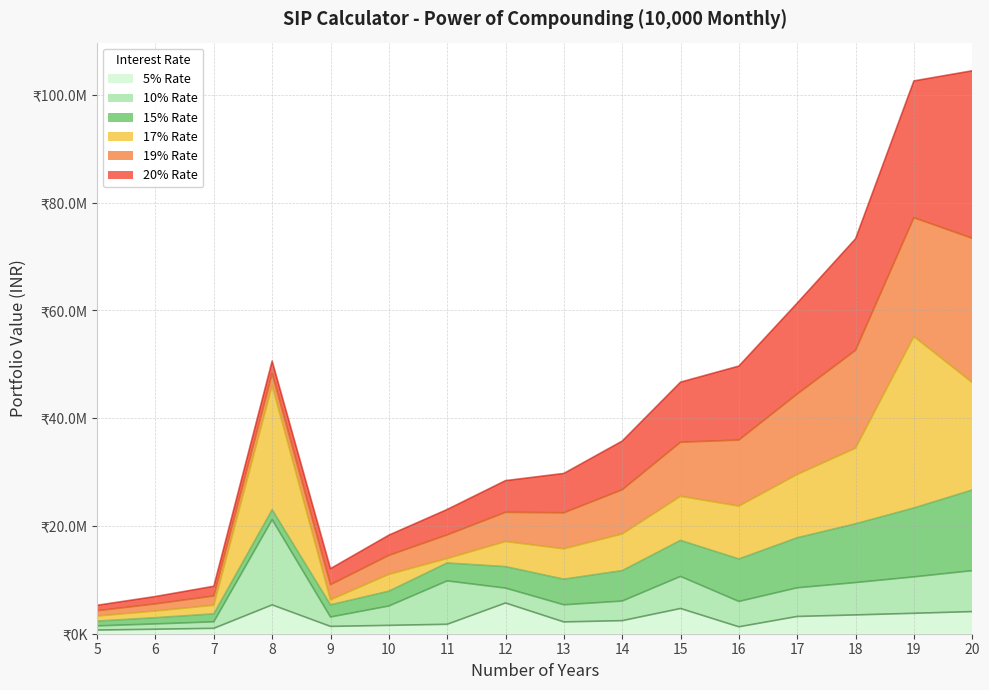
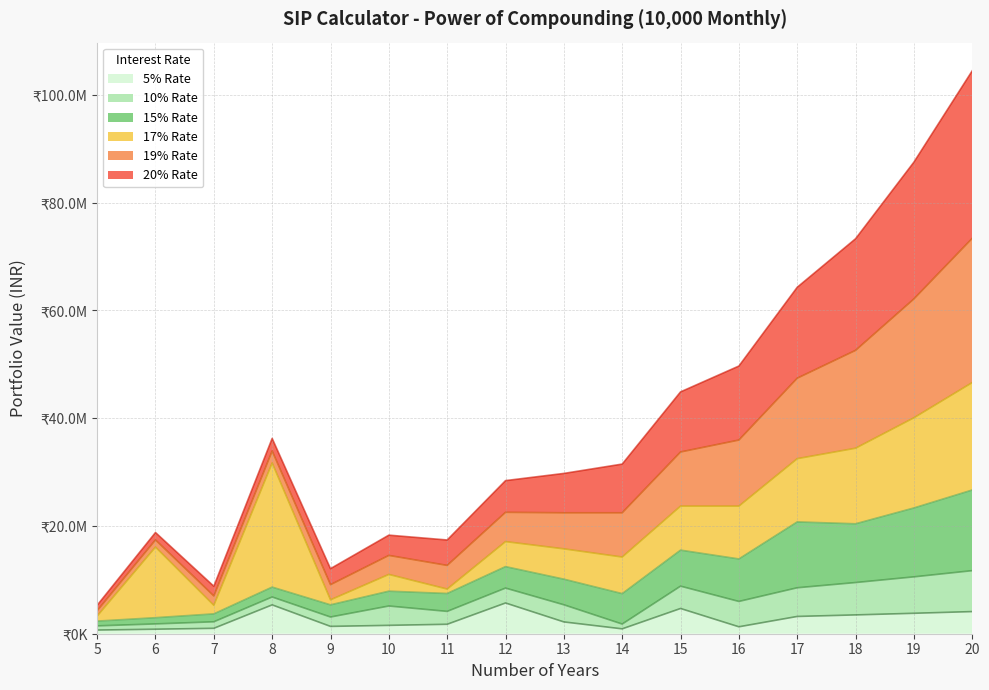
  {
    "5% Rate": {
      "5": "₹1000000",
      "6": "₹1000000",
      "7": "₹1000000",
      "8": "₹5000000",
      "9": "₹1000000",
      "10": "₹2000000",
      "11": "₹2000000",
      "12": "₹6000000",
      "13": "₹2000000",
-     "14": "₹2000000",
+     "14": "₹1000000",
      "15": "₹5000000",
      "16": "₹1000000",
      "17": "₹3000000",
      "18": "₹3000000",
      "19": "₹4000000",
      "20": "₹4000000"
    },
    "10% Rate": {
      "5": "₹1000000",
      "6": "₹1000000",
      "7": "₹1000000",
-     "8": "₹16000000",
+     "8": "₹1000000",
      "9": "₹2000000",
      "10": "₹4000000",
-     "11": "₹8000000",
+     "11": "₹2000000",
      "12": "₹3000000",
      "13": "₹3000000",
-     "14": "₹4000000",
-     "15": "₹6000000",
+     "14": "₹1000000",
+     "15": "₹4000000",
      "16": "₹5000000",
      "17": "₹5000000",
      "18": "₹6000000",
      "19": "₹7000000",
      "20": "₹8000000"
    },
    "15% Rate": {
      "5": "₹1000000",
      "6": "₹1000000",
      "7": "₹1000000",
      "8": "₹2000000",
      "9": "₹2000000",
      "10": "₹3000000",
      "11": "₹3000000",
      "12": "₹4000000",
      "13": "₹5000000",
      "14": "₹6000000",
      "15": "₹7000000",
      "16": "₹8000000",
-     "17": "₹9000000",
+     "17": "₹12000000",
      "18": "₹11000000",
      "19": "₹13000000",
      "20": "₹15000000"
    },
    "17% Rate": {
      "5": "₹1000000",
-     "6": "₹1000000",
+     "6": "₹13000000",
      "7": "₹2000000",
      "8": "₹23000000",
      "9": "₹1000000",
      "10": "₹3000000",
      "11": "₹1000000",
      "12": "₹5000000",
      "13": "₹6000000",
      "14": "₹7000000",
      "15": "₹8000000",
      "16": "₹10000000",
      "17": "₹12000000",
      "18": "₹14000000",
-     "19": "₹32000000",
+     "19": "₹17000000",
      "20": "₹20000000"
    }
  }
